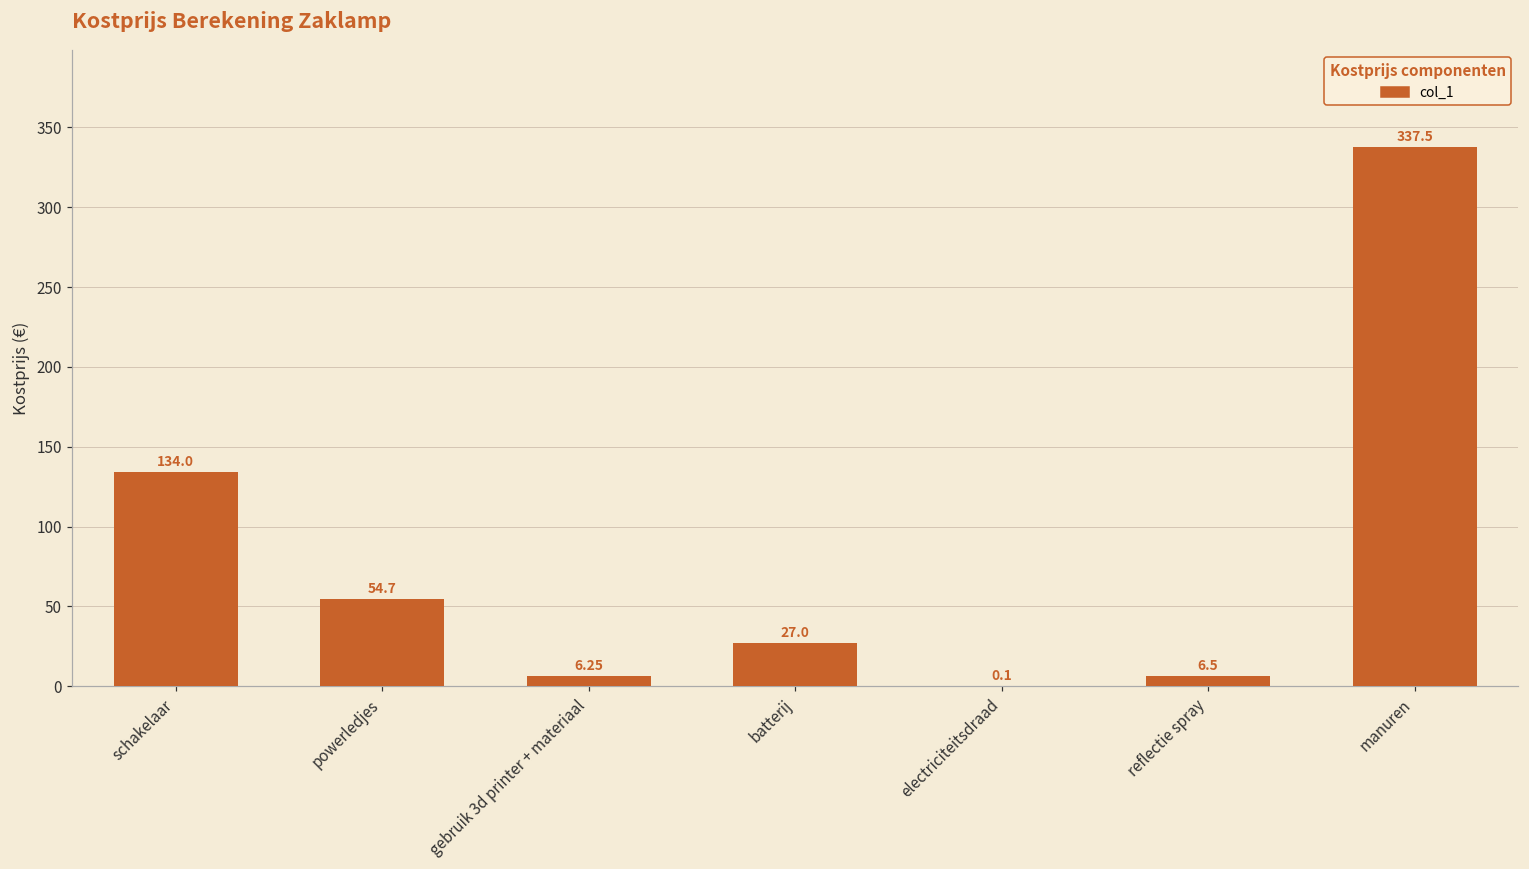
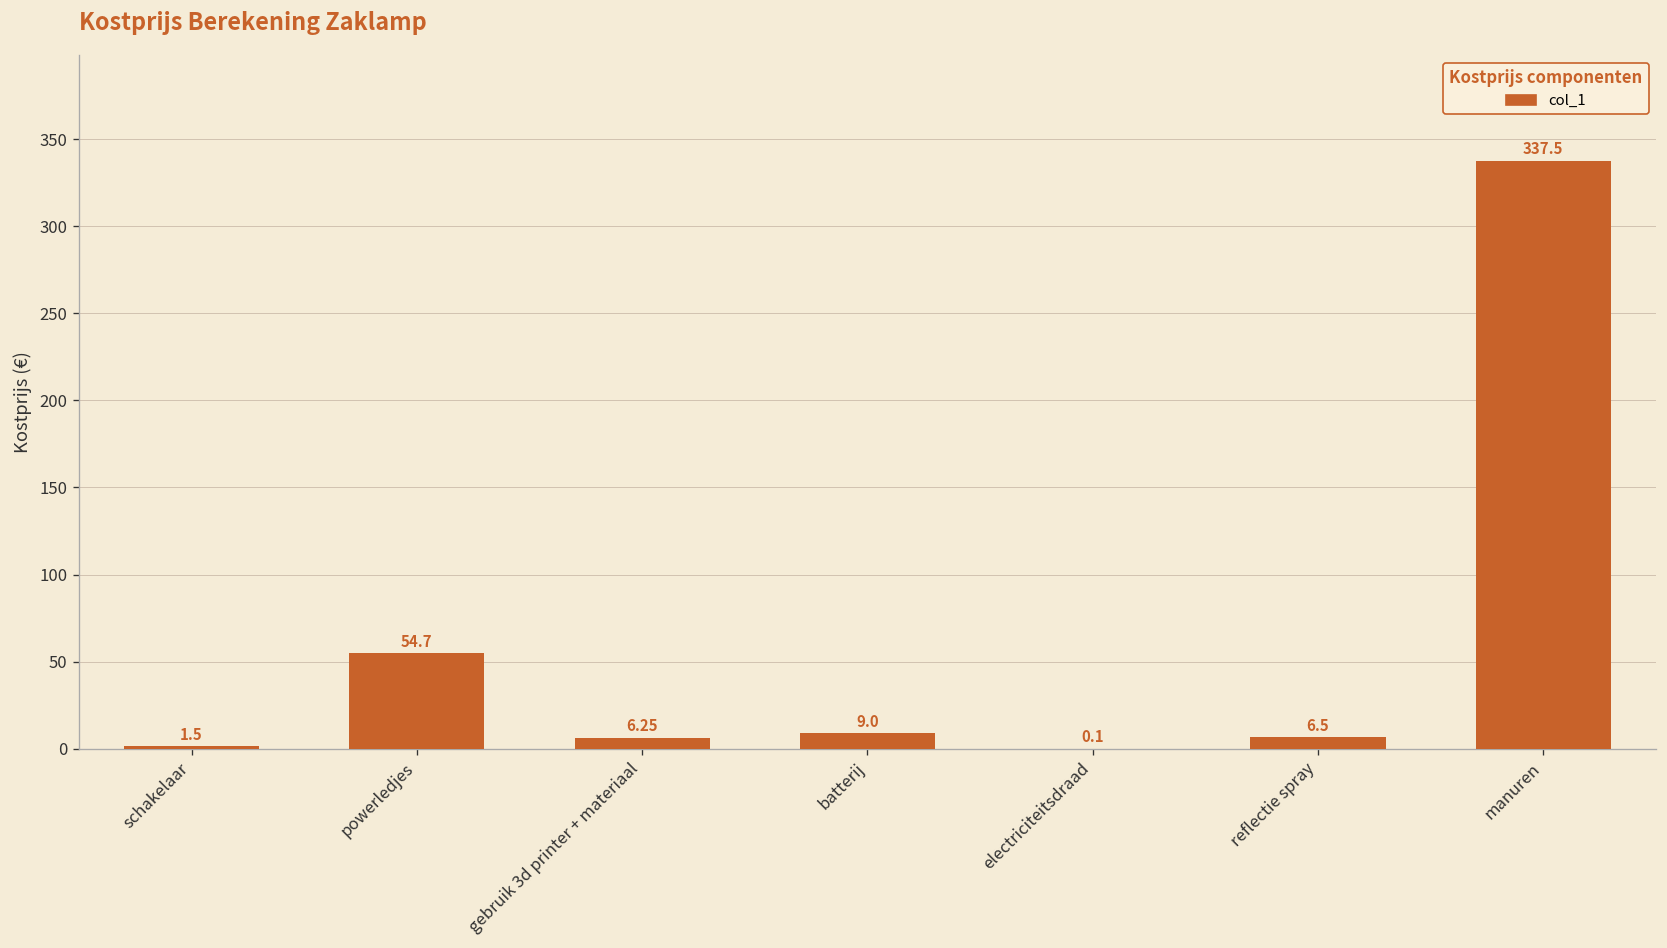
  {
-   "schakelaar": 134.0,
+   "schakelaar": 1.5,
    "powerledjes": 54.7,
    "gebruik 3d printer + materiaal": 6.25,
-   "batterij": 27.0,
+   "batterij": 9.0,
    "electriciteitsdraad": 0.1,
    "reflectie spray": 6.5,
    "manuren": 337.5
  }
